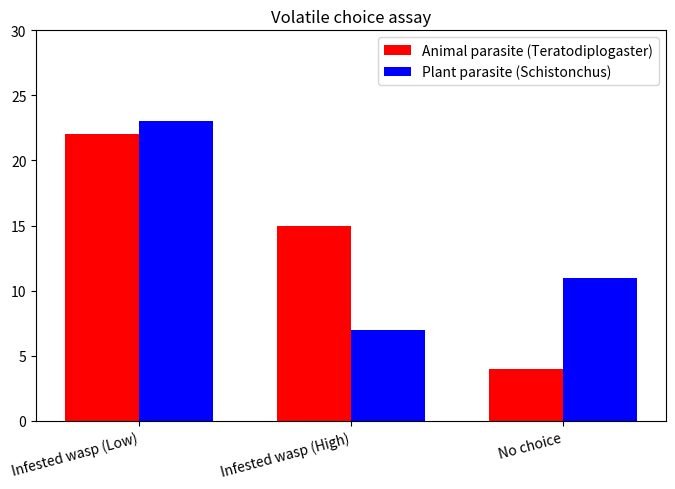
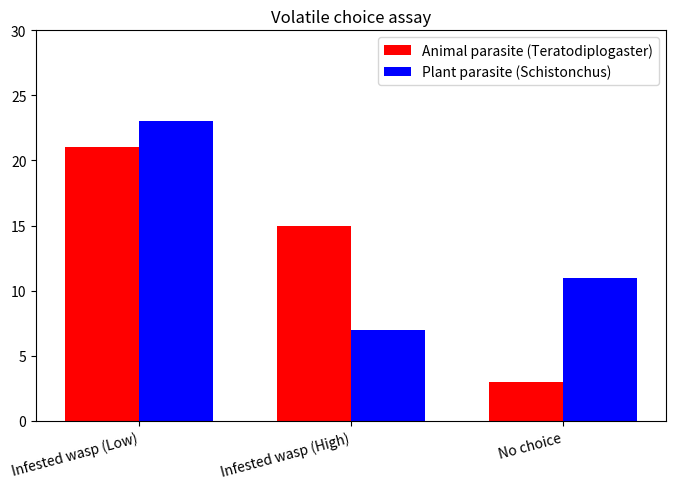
  {
    "Animal parasite (Teratodiplogaster)": {
-     "Infested wasp (Low)": 22,
+     "Infested wasp (Low)": 21,
      "Infested wasp (High)": 15,
-     "No choice": 4
+     "No choice": 3
    },
    "Plant parasite (Schistonchus)": {
      "Infested wasp (Low)": 23,
      "Infested wasp (High)": 7,
      "No choice": 11
    }
  }
